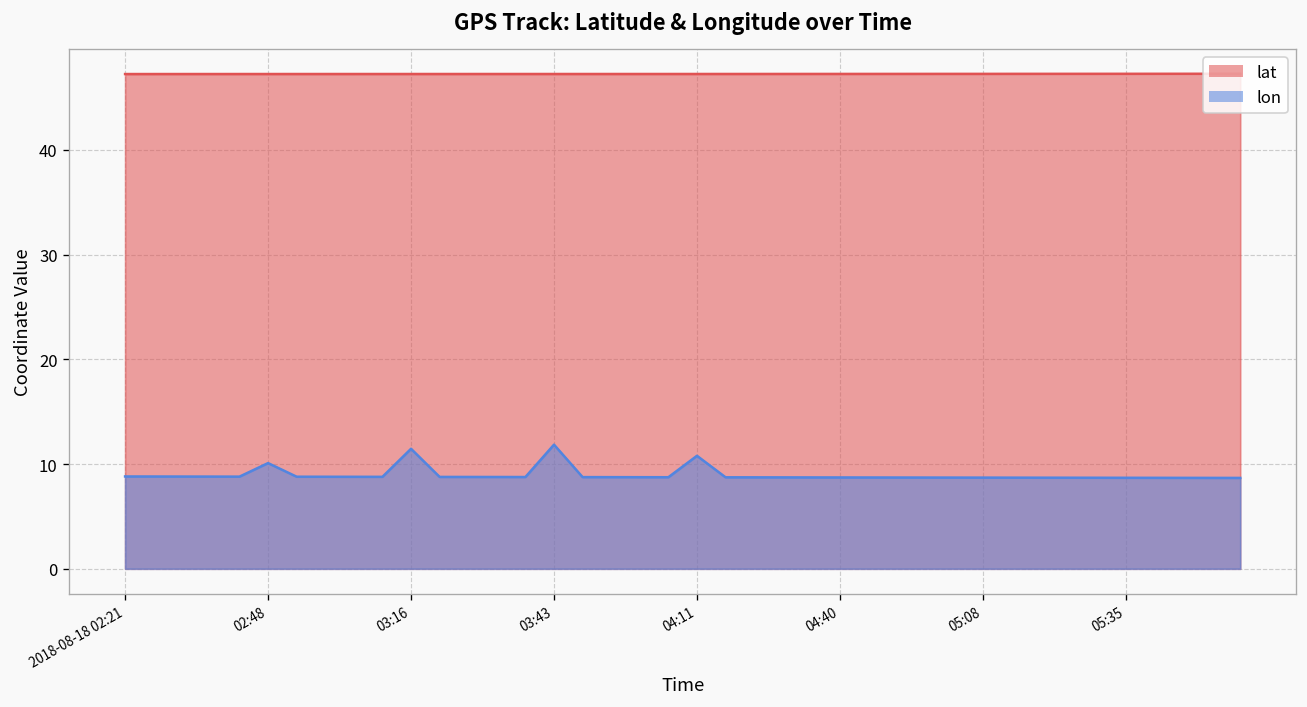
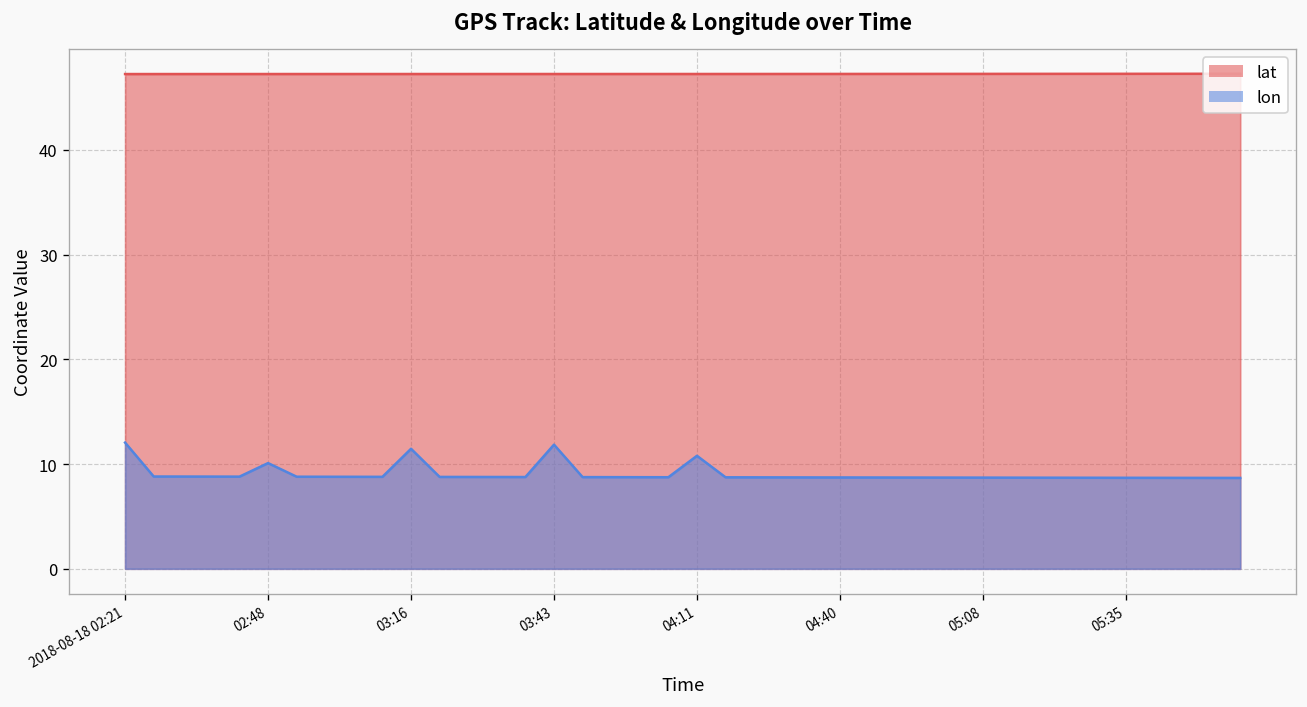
  {
    "lat": {
      "2018-08-18 02:21": 47,
      "02:48": 47,
      "03:16": 47,
      "03:43": 47,
      "04:11": 47,
      "04:40": 47,
      "05:08": 47,
      "05:35": 47
    },
    "lon": {
-     "2018-08-18 02:21": 9,
+     "2018-08-18 02:21": 12,
      "02:48": 10,
      "03:16": 11,
      "03:43": 12,
      "04:11": 11,
      "04:40": 9,
      "05:08": 9,
      "05:35": 9
    }
  }
